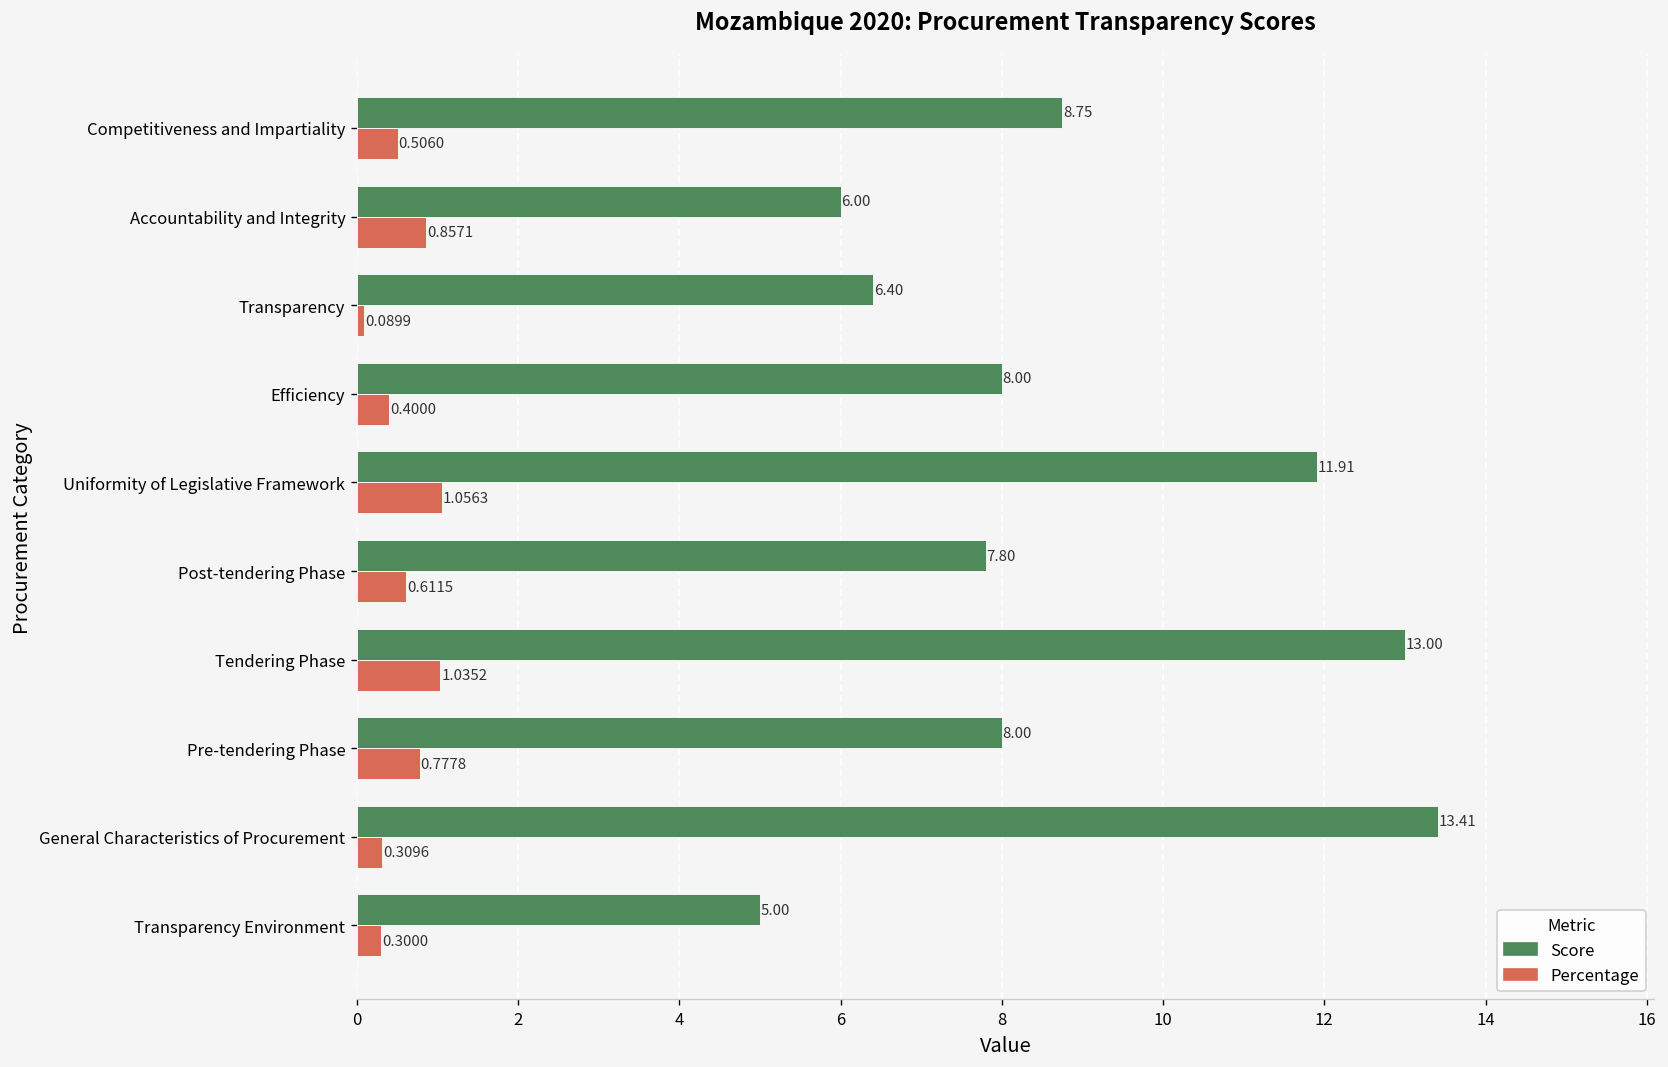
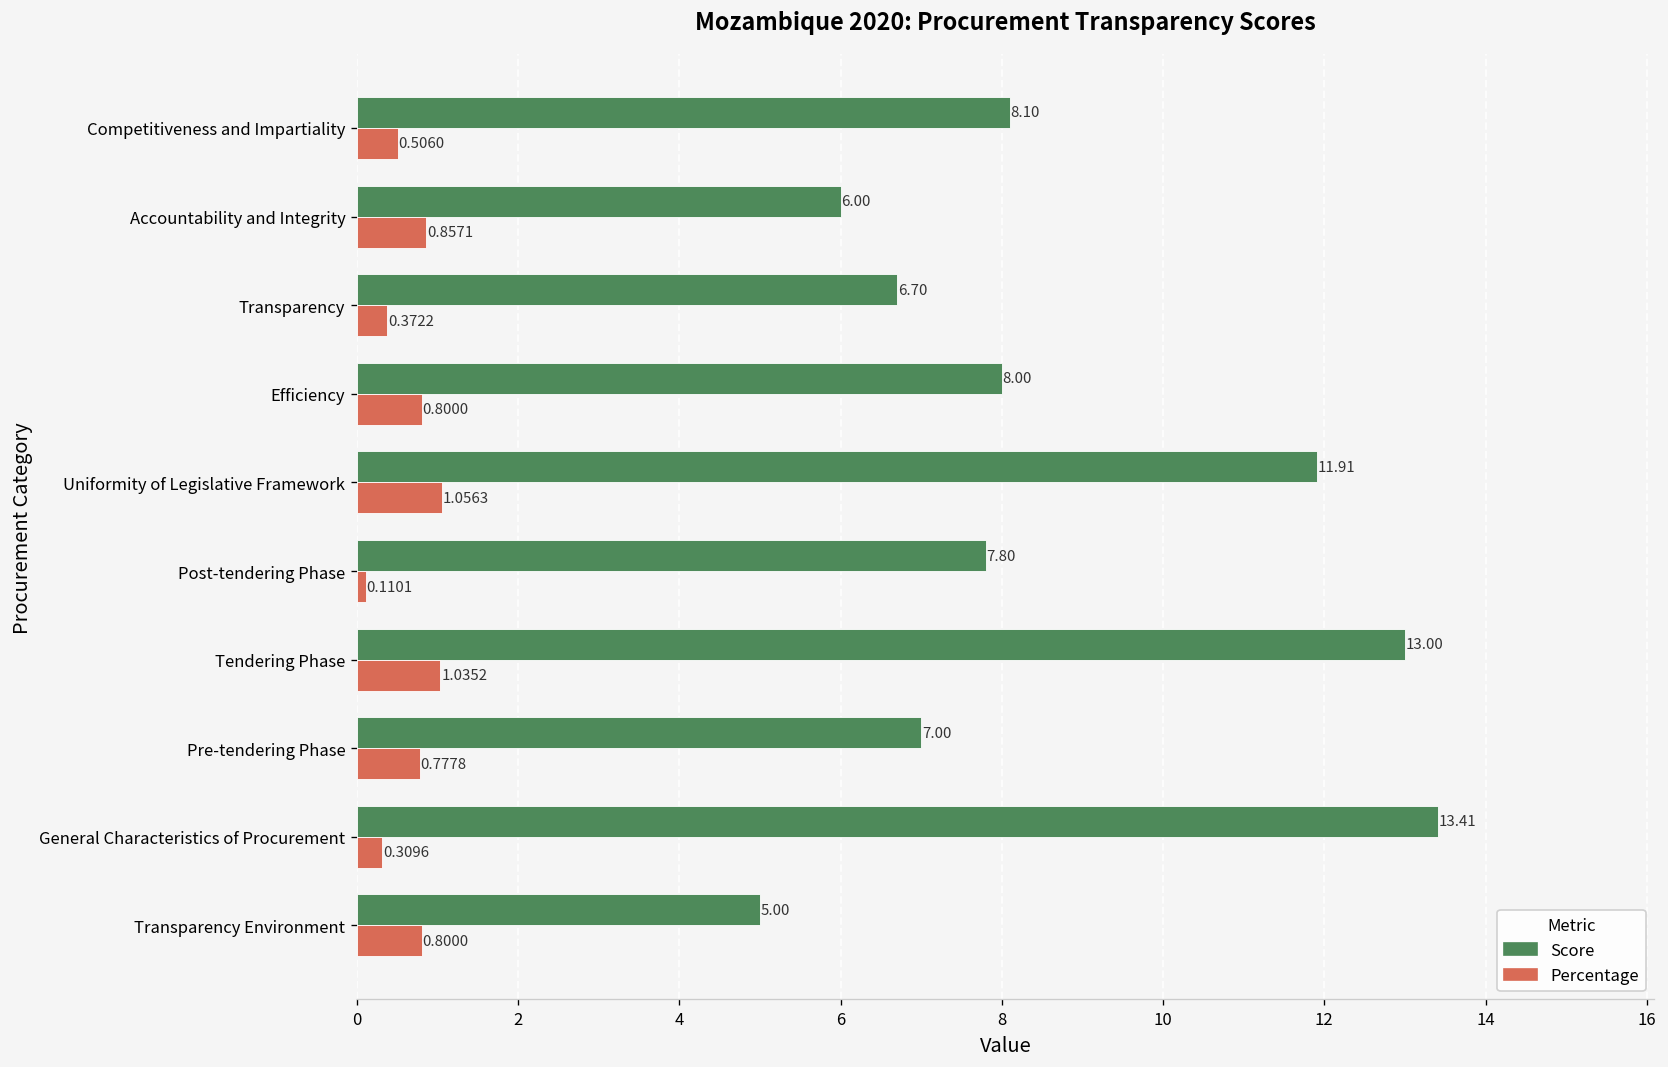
  {
    "Score": {
-     "Competitiveness and Impartiality": 8.75,
+     "Competitiveness and Impartiality": 8.10,
      "Accountability and Integrity": 6.00,
-     "Transparency": 6.40,
+     "Transparency": 6.70,
      "Efficiency": 8.00,
      "Uniformity of Legislative Framework": 11.91,
      "Post-tendering Phase": 7.80,
      "Tendering Phase": 13.00,
-     "Pre-tendering Phase": 8.00,
+     "Pre-tendering Phase": 7.00,
      "General Characteristics of Procurement": 13.41,
      "Transparency Environment": 5.00
    },
    "Percentage": {
      "Competitiveness and Impartiality": 0.5060,
      "Accountability and Integrity": 0.8571,
-     "Transparency": 0.0899,
-     "Efficiency": 0.4000,
+     "Transparency": 0.3722,
+     "Efficiency": 0.8000,
      "Uniformity of Legislative Framework": 1.0563,
-     "Post-tendering Phase": 0.6115,
+     "Post-tendering Phase": 0.1101,
      "Tendering Phase": 1.0352,
      "Pre-tendering Phase": 0.7778,
      "General Characteristics of Procurement": 0.3096,
-     "Transparency Environment": 0.3000
+     "Transparency Environment": 0.8000
    }
  }
